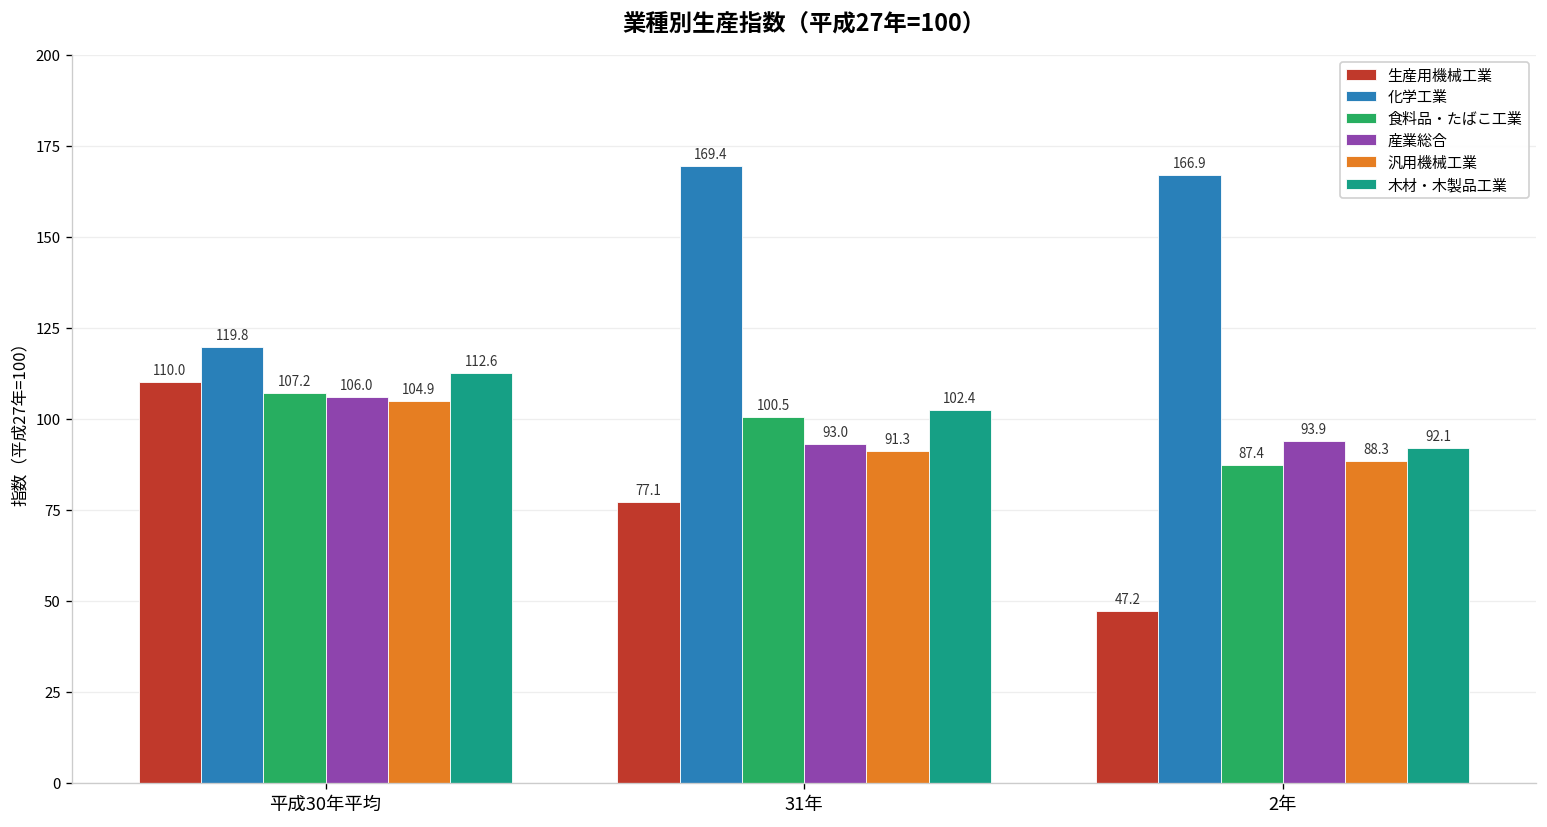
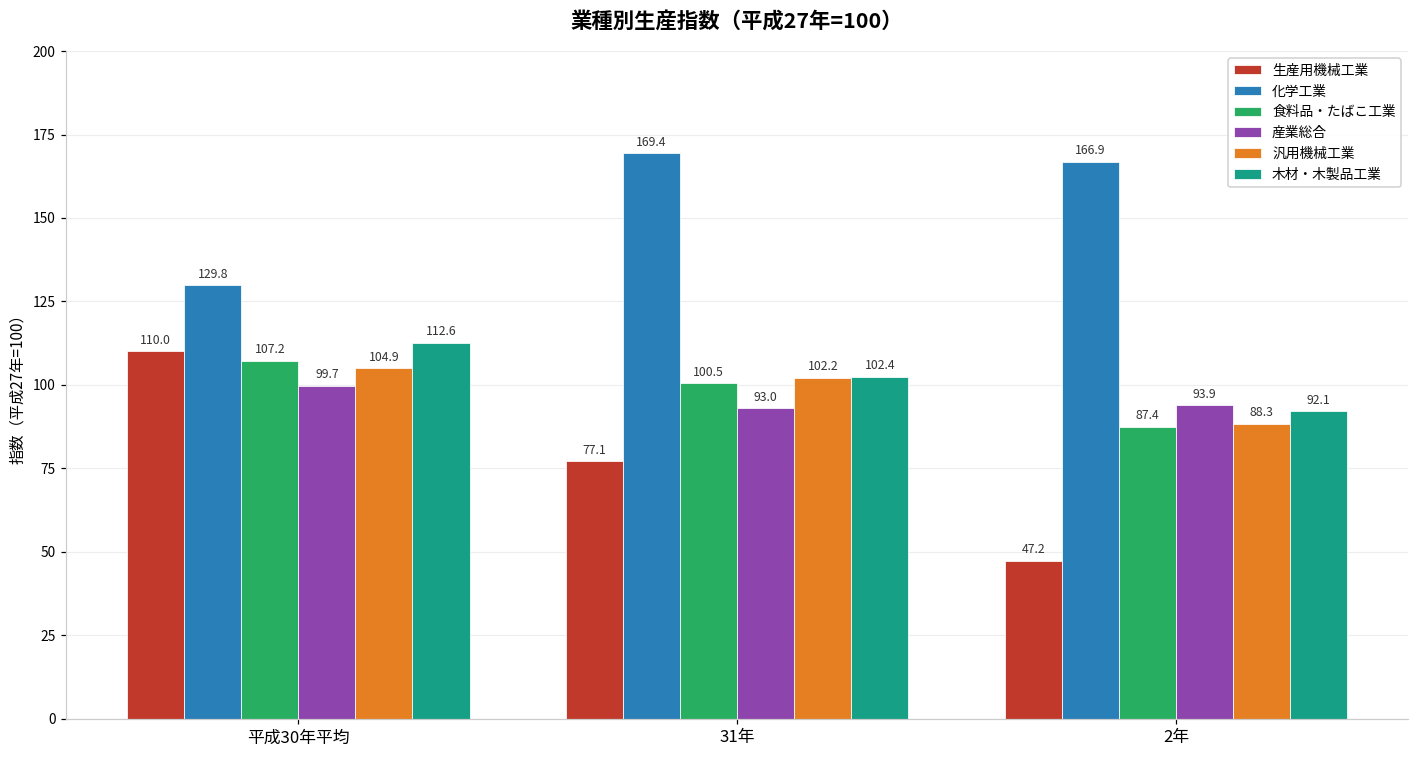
  {
    "生産用機械工業": {
      "平成30年平均": 110.0,
      "31年": 77.1,
      "2年": 47.2
    },
    "化学工業": {
-     "平成30年平均": 119.8,
+     "平成30年平均": 129.8,
      "31年": 169.4,
      "2年": 166.9
    },
    "産業総合": {
-     "平成30年平均": 106.0,
+     "平成30年平均": 99.7,
      "31年": 93.0,
      "2年": 93.9
    },
    "汎用機械工業": {
      "平成30年平均": 104.9,
-     "31年": 91.3,
+     "31年": 102.2,
      "2年": 88.3
    }
  }
